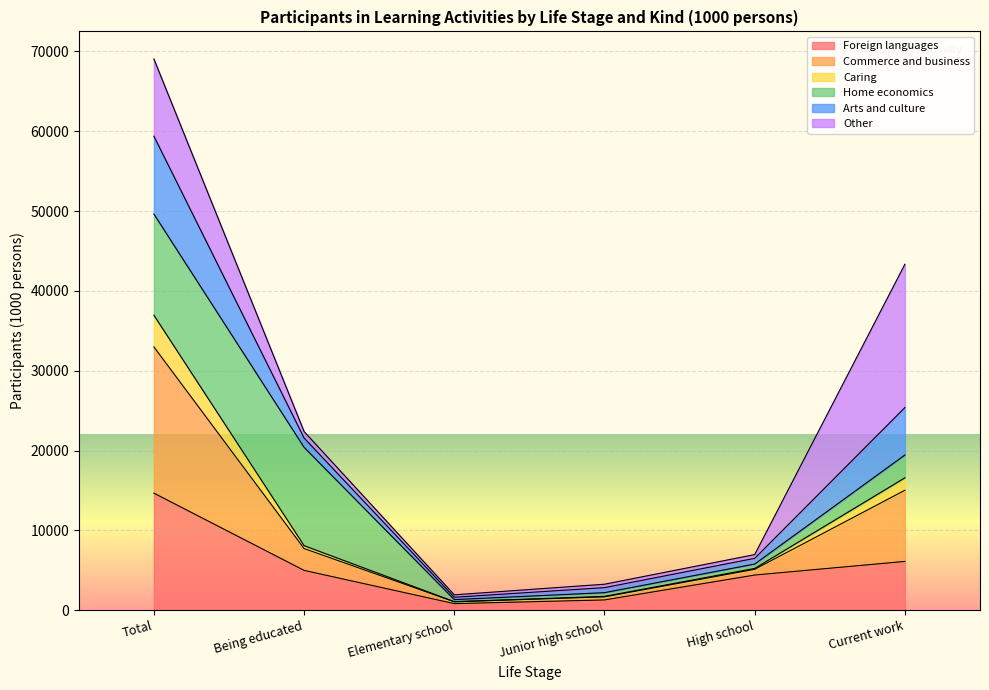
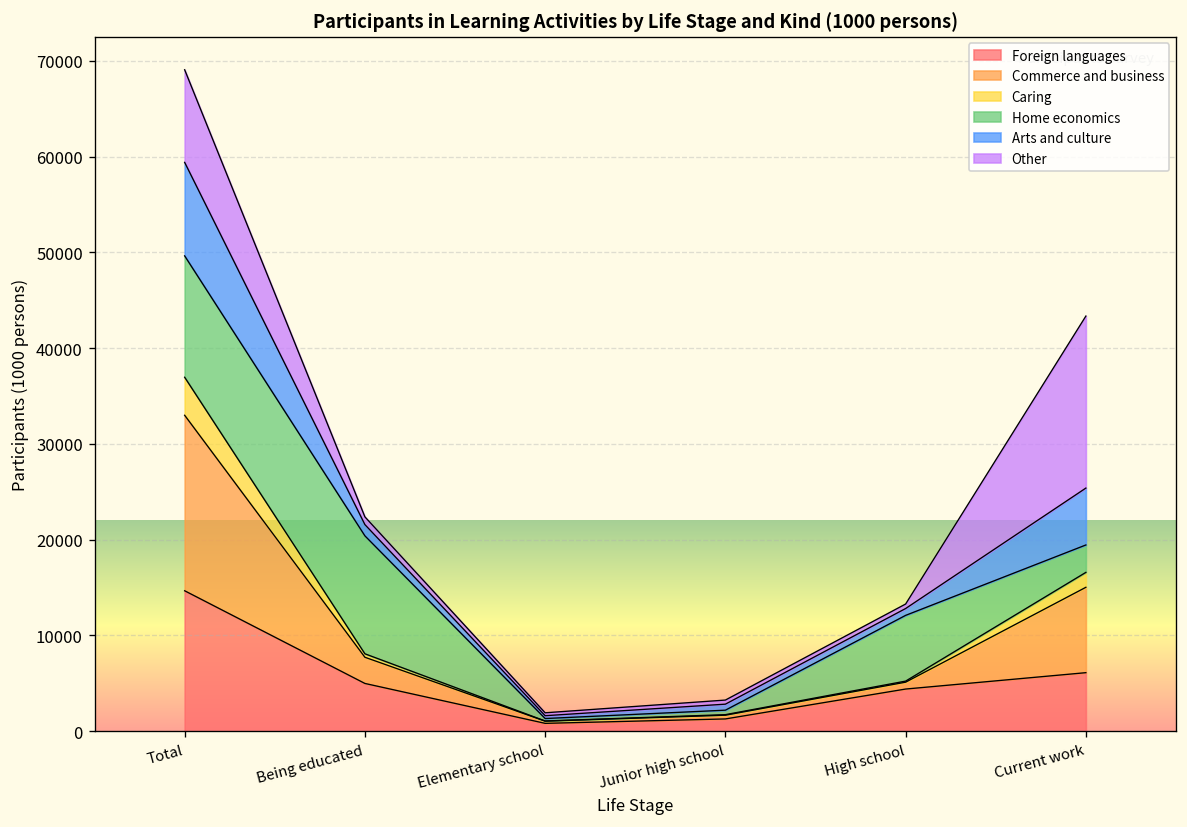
  {
    "Foreign languages": {
      "Total": 15000,
      "Being educated": 5000,
      "Junior high school": 1000,
      "High school": 4000,
      "Current work": 6000
    },
    "Home economics": {
      "Total": 13000,
      "Being educated": 12000,
      "Junior high school": 0,
-     "High school": 1000,
+     "High school": 7000,
      "Current work": 3000
    },
    "Arts and culture": {
      "Total": 10000,
      "Being educated": 1000,
      "Junior high school": 1000,
      "High school": 1000,
      "Current work": 6000
    },
    "Other": {
      "Total": 10000,
      "Being educated": 1000,
      "Junior high school": 0,
      "High school": 0,
      "Current work": 18000
    }
  }
